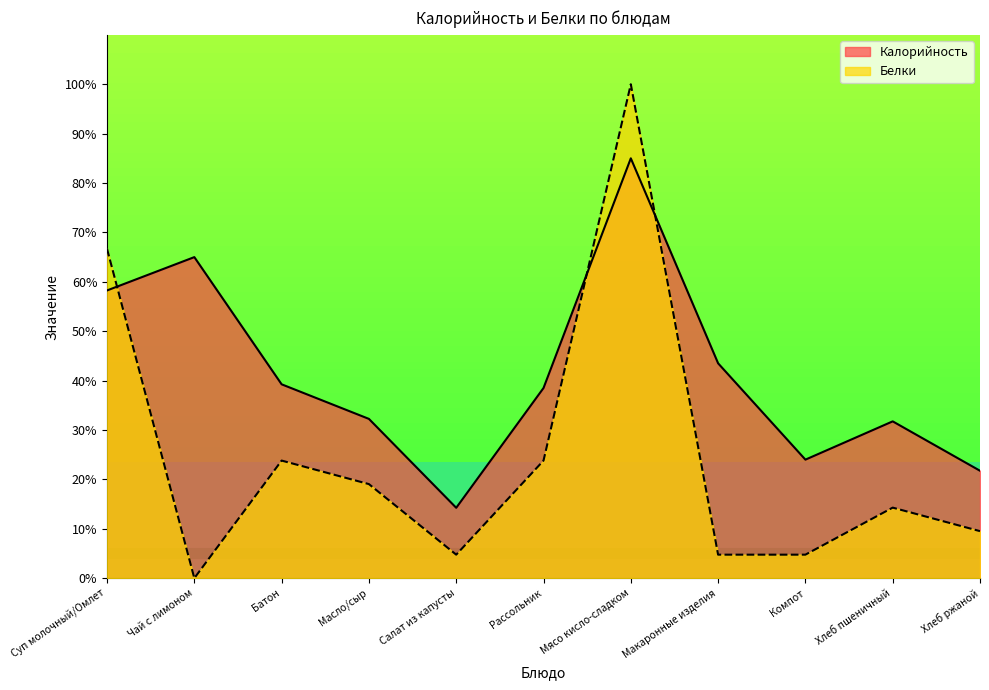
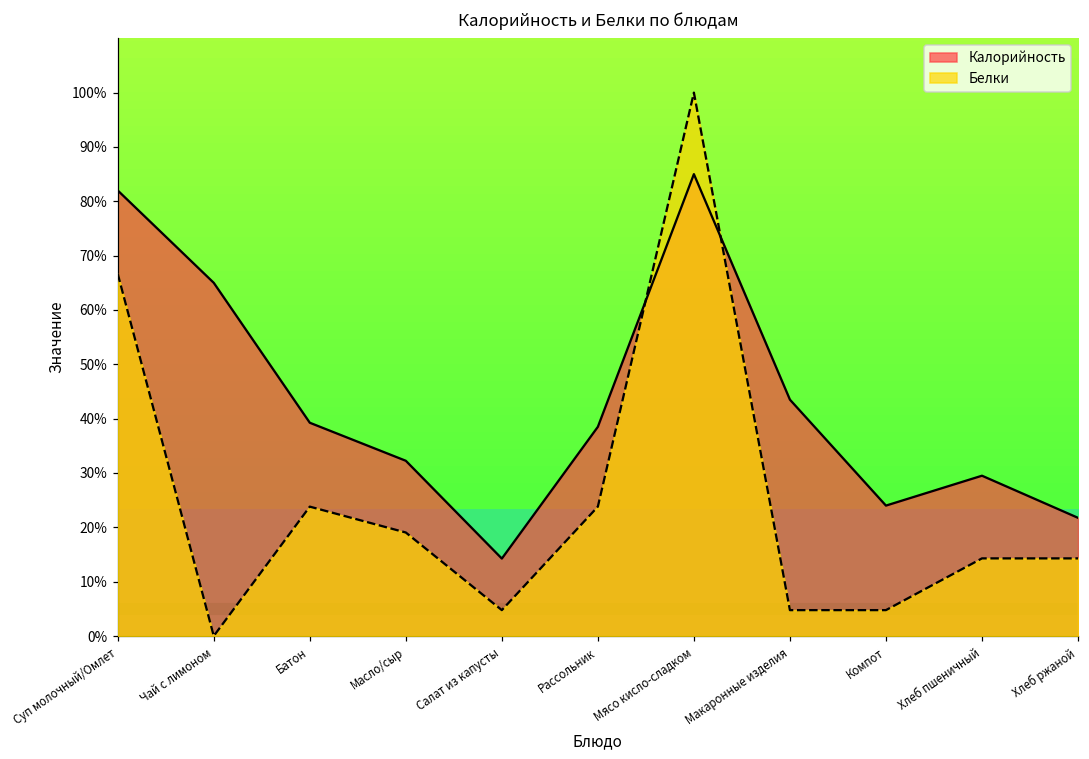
  {
    "Калорийность": {
-     "Суп молочный/Омлет": "58%",
+     "Суп молочный/Омлет": "82%",
      "Чай с лимоном": "65%",
      "Батон": "39%",
      "Масло/сыр": "32%",
      "Салат из капусты": "14%",
      "Рассольник": "39%",
      "Мясо кисло-сладком": "85%",
      "Макаронные изделия": "44%",
      "Компот": "24%",
-     "Хлеб пшеничный": "32%",
+     "Хлеб пшеничный": "30%",
      "Хлеб ржаной": "22%"
    },
    "Белки": {
      "Суп молочный/Омлет": "67%",
      "Чай с лимоном": "0%",
      "Батон": "24%",
      "Масло/сыр": "19%",
      "Салат из капусты": "5%",
      "Рассольник": "24%",
      "Мясо кисло-сладком": "100%",
      "Макаронные изделия": "5%",
      "Компот": "5%",
      "Хлеб пшеничный": "14%",
-     "Хлеб ржаной": "10%"
+     "Хлеб ржаной": "14%"
    }
  }
